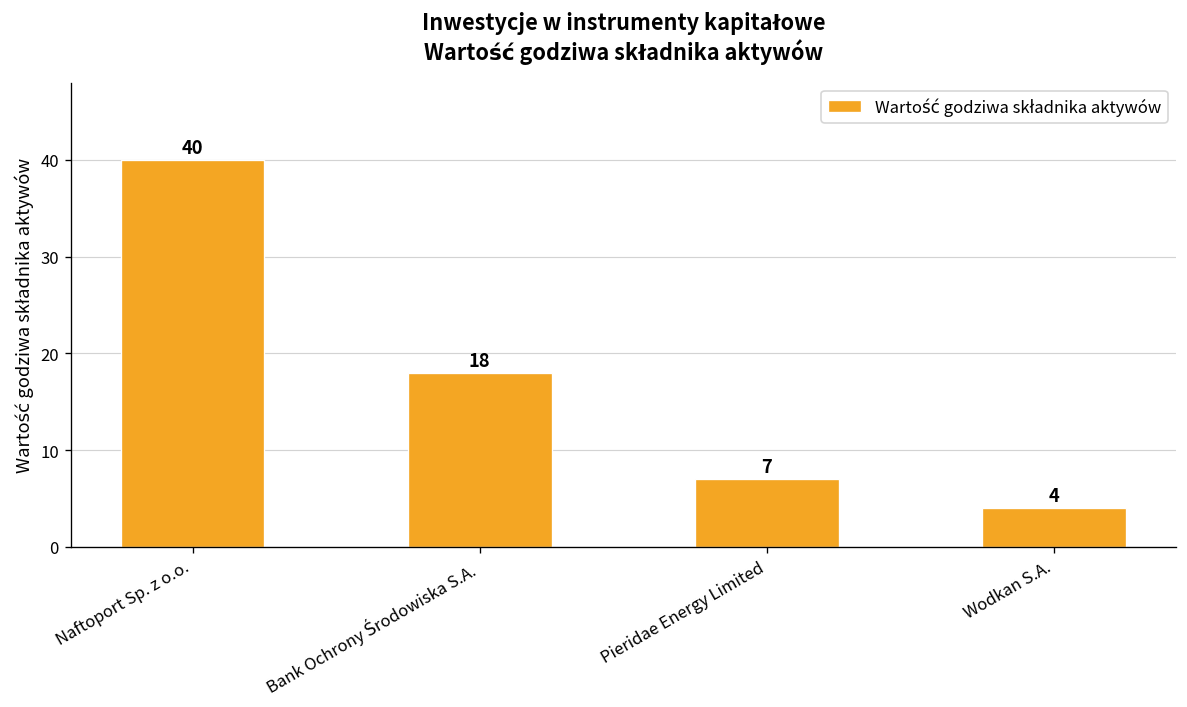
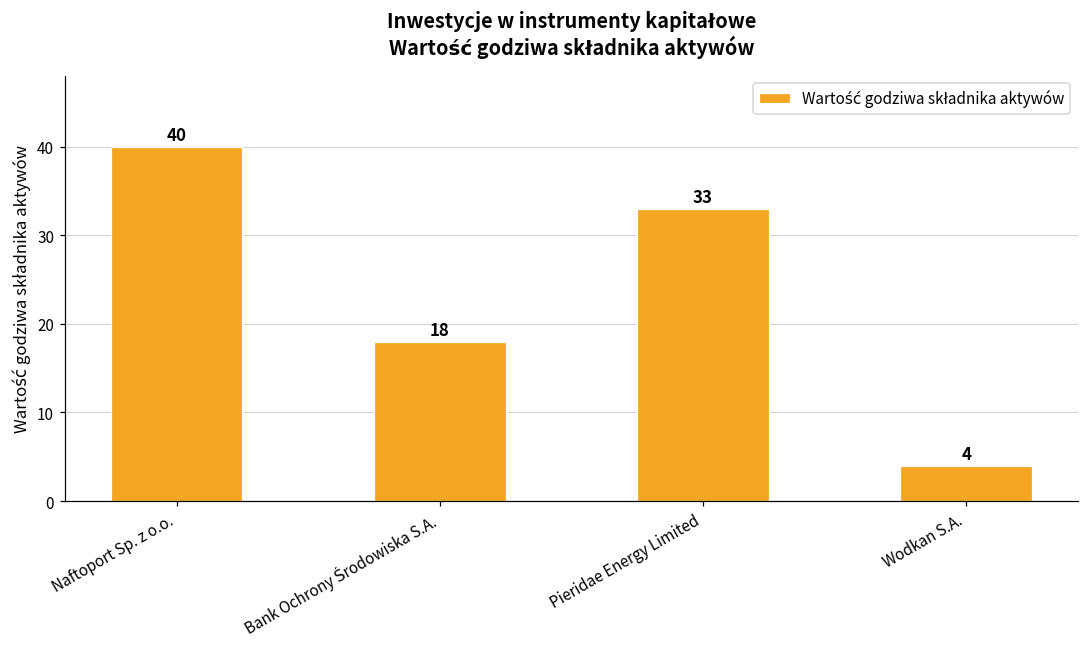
  {
    "Naftoport Sp. z o.o.": 40,
    "Bank Ochrony Środowiska S.A.": 18,
-   "Pieridae Energy Limited": 7,
+   "Pieridae Energy Limited": 33,
    "Wodkan S.A.": 4
  }
